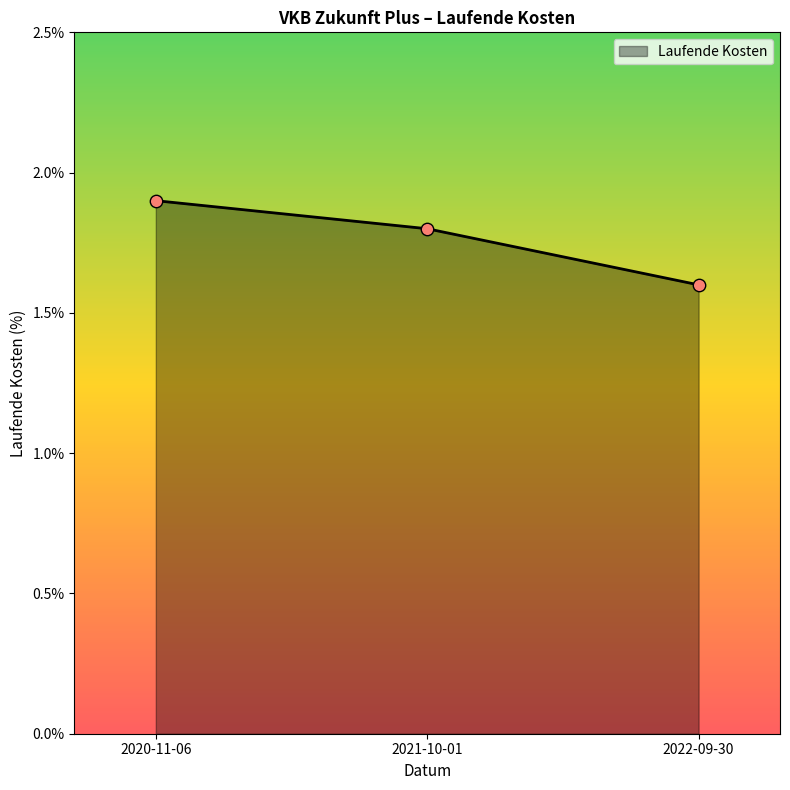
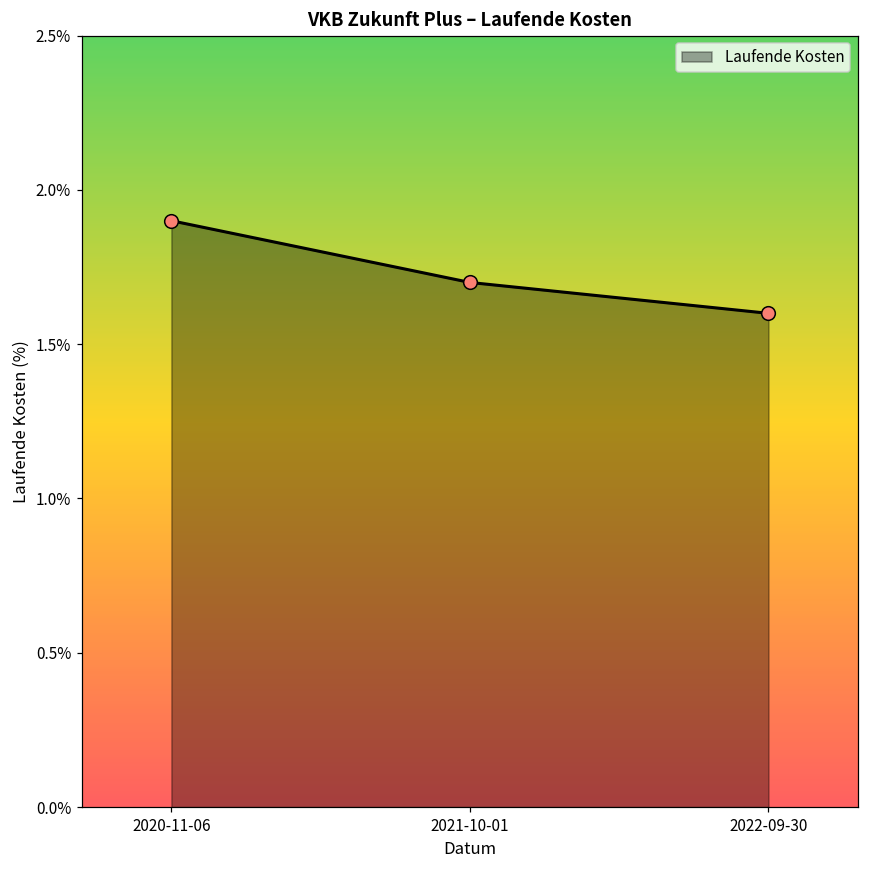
  {
    "2020-11-06": "1.9%",
-   "2021-10-01": "1.8%",
+   "2021-10-01": "1.7%",
    "2022-09-30": "1.6%"
  }
